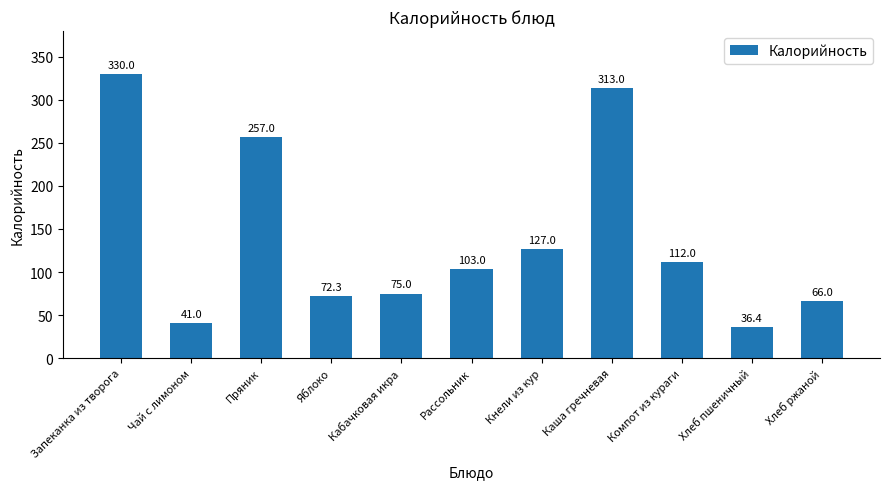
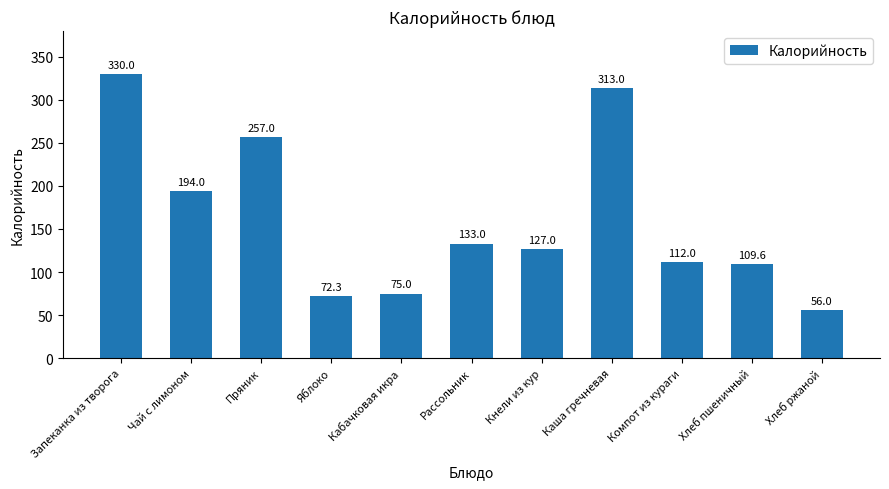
  {
    "Запеканка из творога": 330.0,
-   "Чай с лимоном": 41.0,
+   "Чай с лимоном": 194.0,
    "Пряник": 257.0,
    "Яблоко": 72.3,
    "Кабачковая икра": 75.0,
-   "Рассольник": 103.0,
+   "Рассольник": 133.0,
    "Кнели из кур": 127.0,
    "Каша гречневая": 313.0,
    "Компот из кураги": 112.0,
-   "Хлеб пшеничный": 36.4,
-   "Хлеб ржаной": 66.0
+   "Хлеб пшеничный": 109.6,
+   "Хлеб ржаной": 56.0
  }
